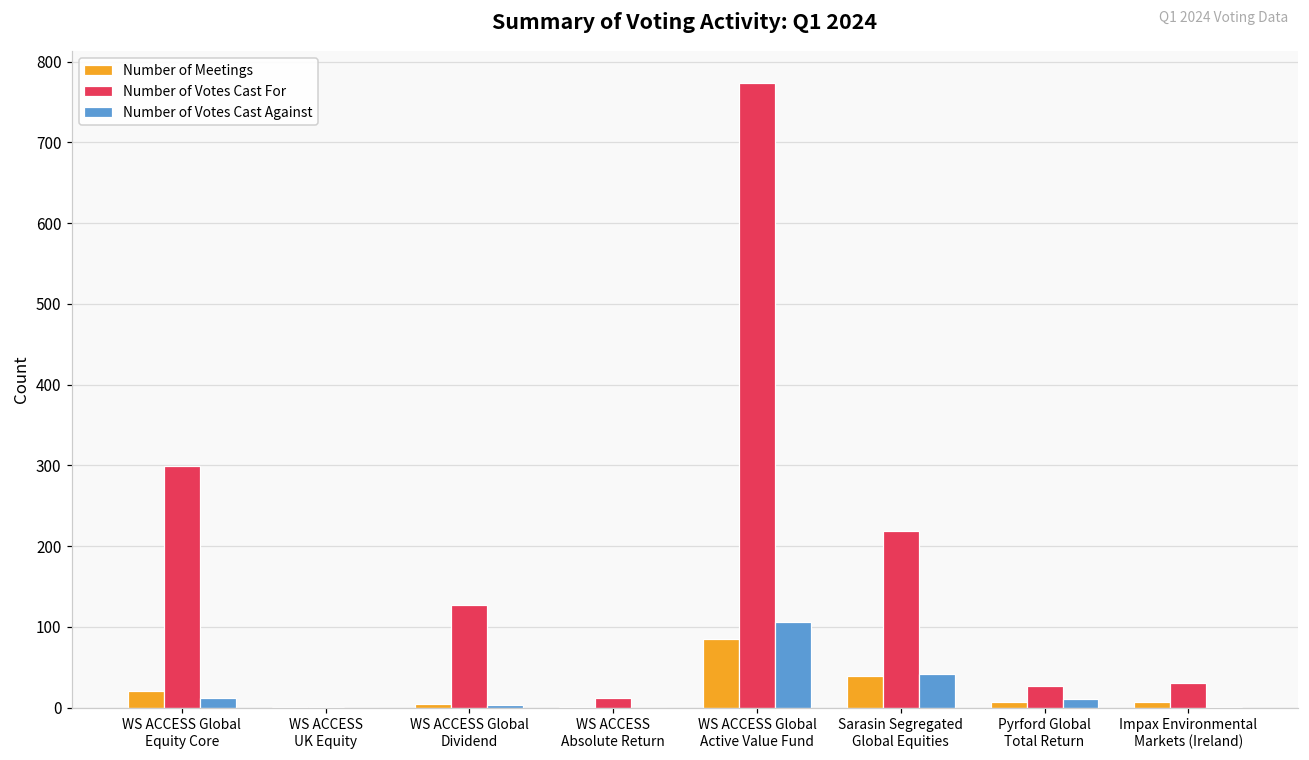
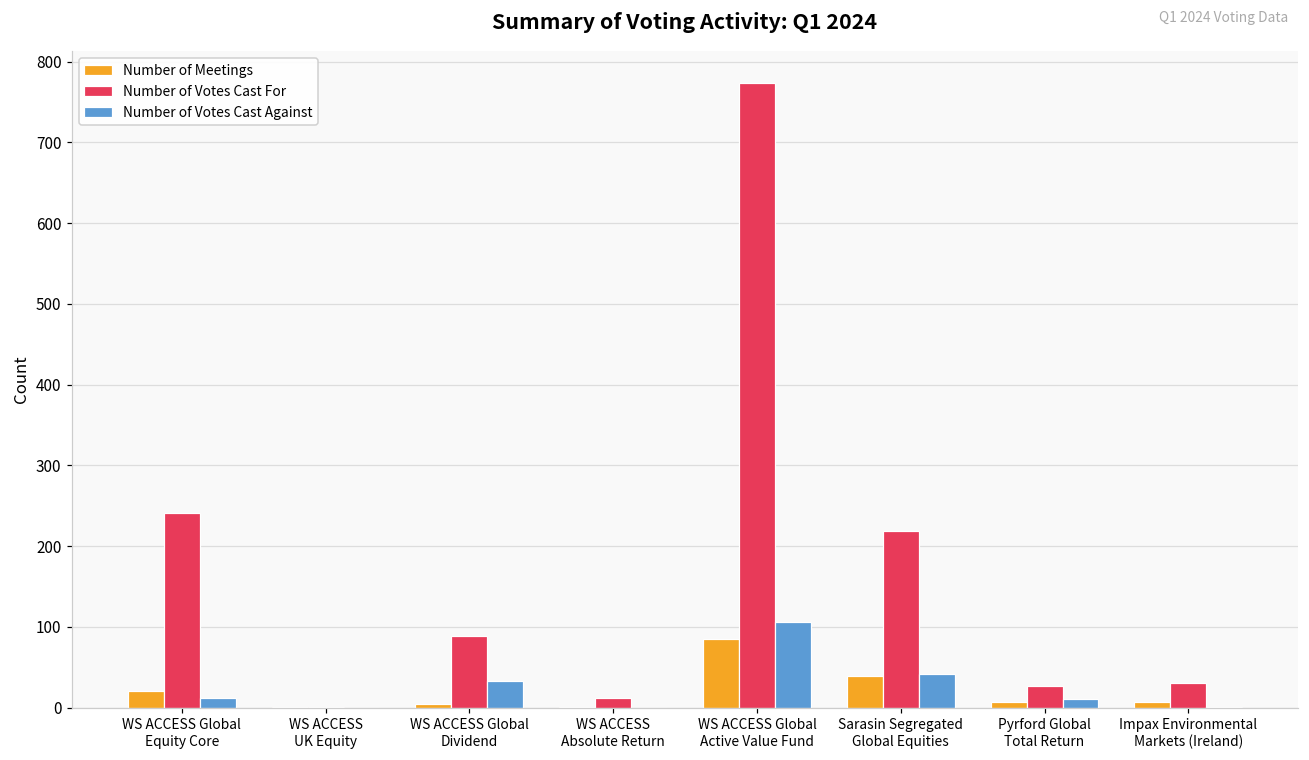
  {
    "Number of Meetings": {
      "WS ACCESS Global Equity Core": 20,
      "WS ACCESS Global Dividend": 0,
      "WS ACCESS Global Active Value Fund": 90,
      "Sarasin Segregated Global Equities": 40,
      "Pyrford Global Total Return": 10,
      "Impax Environmental Markets (Ireland)": 10
    },
    "Number of Votes Cast For": {
-     "WS ACCESS Global Equity Core": 300,
-     "WS ACCESS Global Dividend": 130,
+     "WS ACCESS Global Equity Core": 240,
+     "WS ACCESS Global Dividend": 90,
      "WS ACCESS Absolute Return": 10,
      "WS ACCESS Global Active Value Fund": 770,
      "Sarasin Segregated Global Equities": 220,
      "Pyrford Global Total Return": 30,
      "Impax Environmental Markets (Ireland)": 30
    },
    "Number of Votes Cast Against": {
      "WS ACCESS Global Equity Core": 10,
      "WS ACCESS UK Equity": 0,
-     "WS ACCESS Global Dividend": 0,
+     "WS ACCESS Global Dividend": 30,
      "WS ACCESS Absolute Return": 0,
      "WS ACCESS Global Active Value Fund": 110,
      "Sarasin Segregated Global Equities": 40,
      "Pyrford Global Total Return": 10
    }
  }
